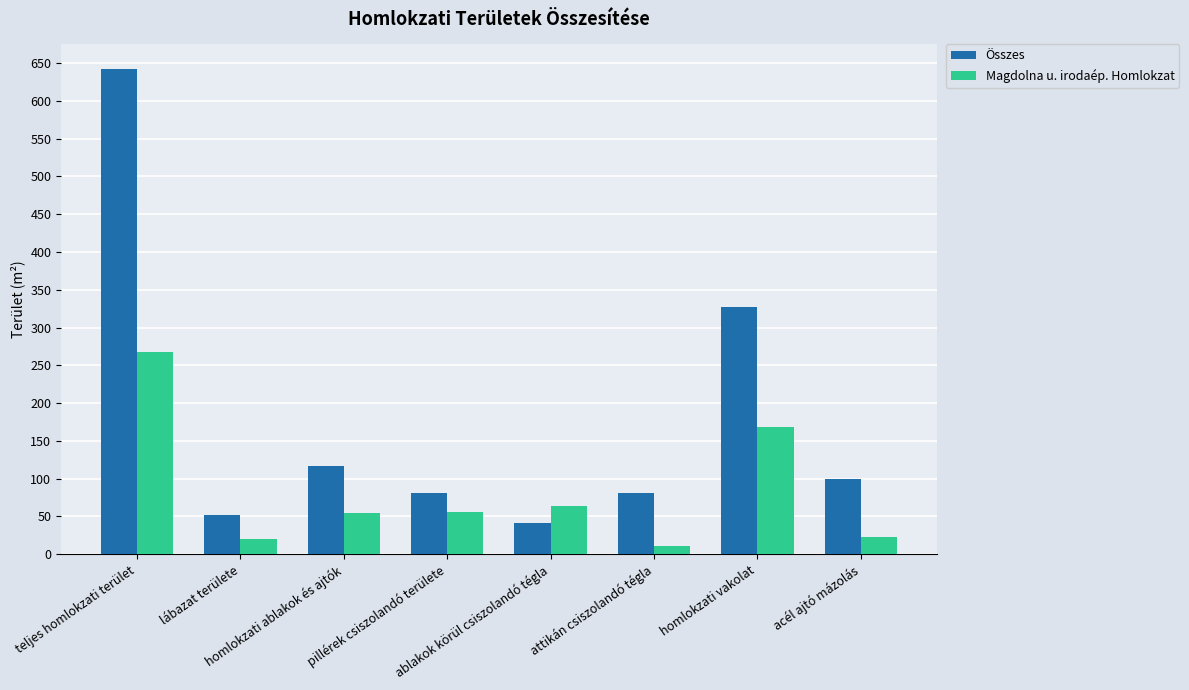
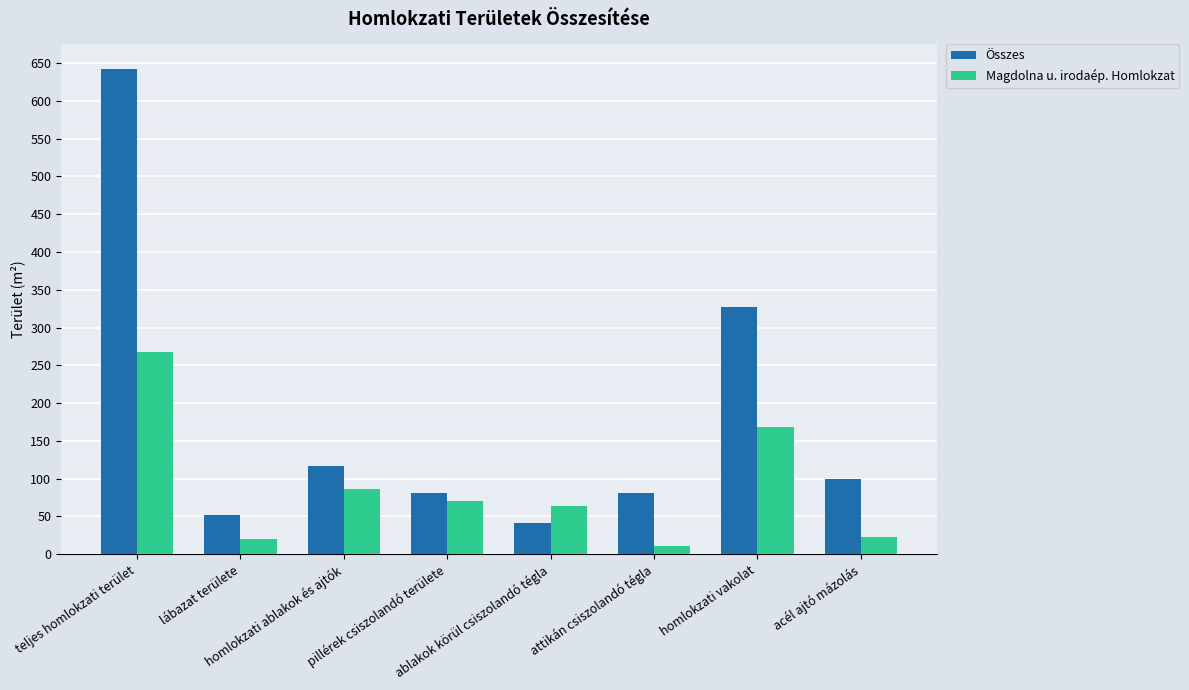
  {
    "Összes": {
      "teljes homlokzati terület": 640,
      "lábazat területe": 50,
      "homlokzati ablakok és ajtók": 120,
      "pillérek csiszolandó területe": 80,
      "ablakok körül csiszolandó tégla": 40,
      "attikán csiszolandó tégla": 80,
      "homlokzati vakolat": 330,
      "acél ajtó mázolás": 100
    },
    "Magdolna u. irodaép. Homlokzat": {
      "teljes homlokzati terület": 270,
      "lábazat területe": 20,
-     "homlokzati ablakok és ajtók": 50,
-     "pillérek csiszolandó területe": 60,
+     "homlokzati ablakok és ajtók": 90,
+     "pillérek csiszolandó területe": 70,
      "ablakok körül csiszolandó tégla": 60,
      "attikán csiszolandó tégla": 10,
      "homlokzati vakolat": 170,
      "acél ajtó mázolás": 20
    }
  }
